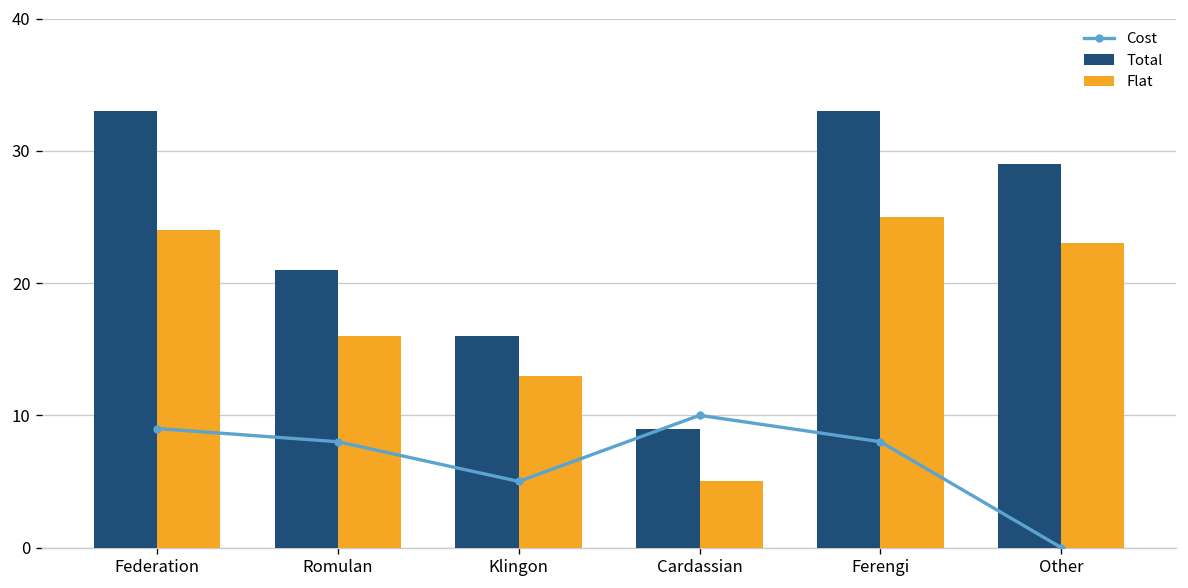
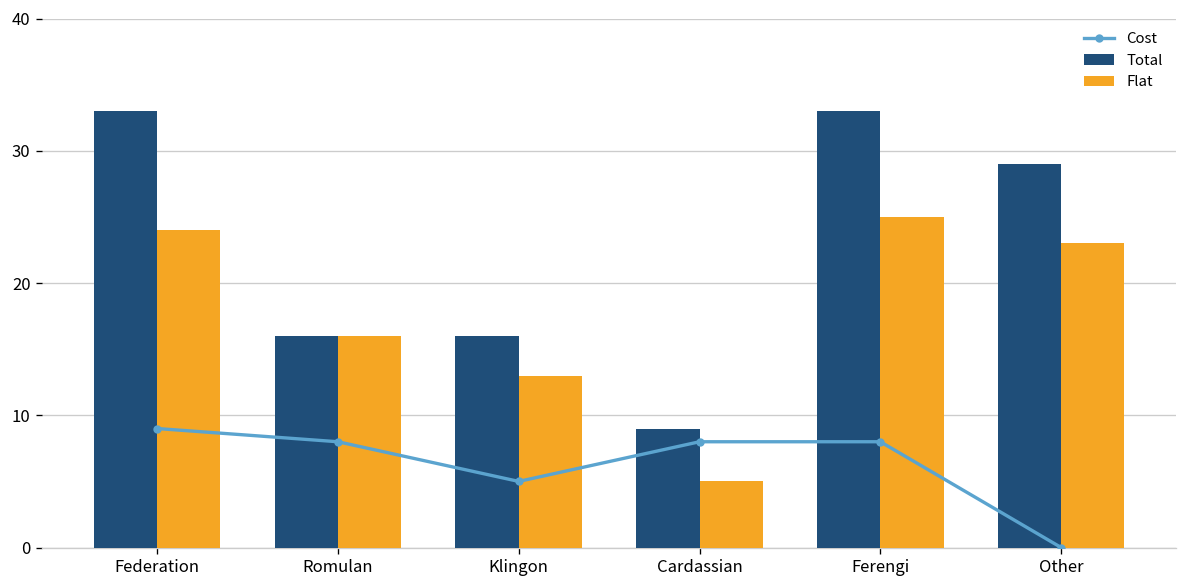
  {
    "Total": {
      "Federation": 33,
-     "Romulan": 21,
+     "Romulan": 16,
      "Klingon": 16,
      "Cardassian": 9,
      "Ferengi": 33,
      "Other": 29
    },
    "Cost": {
      "Federation": 9,
      "Romulan": 8,
      "Klingon": 5,
-     "Cardassian": 10,
+     "Cardassian": 8,
      "Ferengi": 8,
      "Other": 0
    },
    "Flat": {
      "Federation": 24,
      "Romulan": 16,
      "Klingon": 13,
      "Cardassian": 5,
      "Ferengi": 25,
      "Other": 23
    }
  }
